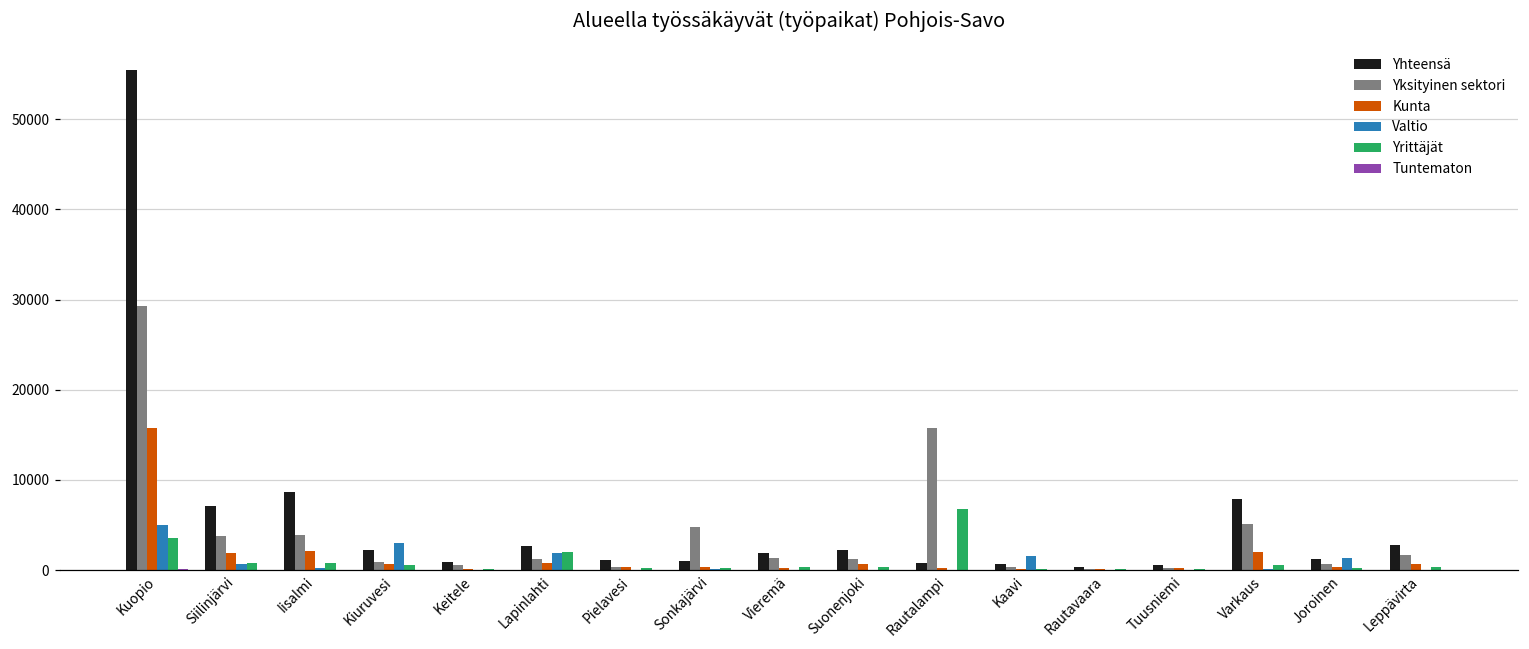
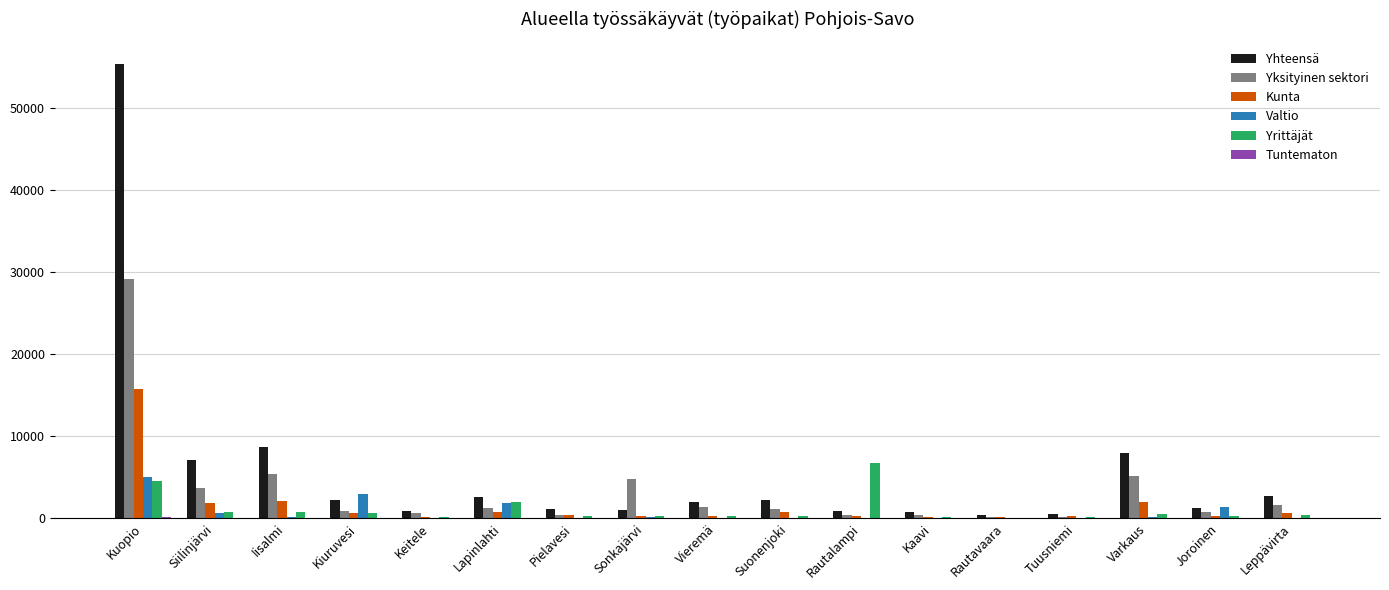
  {
    "Yhteensä": {
      "Kuopio": 55000,
      "Siilinjärvi": 7000,
      "Iisalmi": 9000,
      "Kiuruvesi": 2000,
      "Keitele": 1000,
      "Lapinlahti": 3000,
      "Pielavesi": 1000,
      "Sonkajärvi": 1000,
      "Vieremä": 2000,
      "Suonenjoki": 2000,
      "Rautalampi": 1000,
      "Kaavi": 1000,
      "Rautavaara": 0,
      "Tuusniemi": 1000,
      "Varkaus": 8000,
      "Joroinen": 1000,
      "Leppävirta": 3000
    },
    "Yksityinen sektori": {
      "Kuopio": 29000,
      "Siilinjärvi": 4000,
-     "Iisalmi": 4000,
+     "Iisalmi": 5000,
      "Kiuruvesi": 1000,
      "Keitele": 1000,
      "Lapinlahti": 1000,
      "Pielavesi": 0,
      "Sonkajärvi": 5000,
      "Vieremä": 1000,
      "Suonenjoki": 1000,
-     "Rautalampi": 16000,
+     "Rautalampi": 0,
      "Kaavi": 0,
      "Varkaus": 5000,
      "Joroinen": 1000,
      "Leppävirta": 2000
    },
    "Kunta": {
      "Kuopio": 16000,
      "Siilinjärvi": 2000,
      "Iisalmi": 2000,
      "Kiuruvesi": 1000,
      "Lapinlahti": 1000,
      "Pielavesi": 0,
      "Sonkajärvi": 0,
      "Suonenjoki": 1000,
      "Varkaus": 2000,
      "Leppävirta": 1000
    },
    "Valtio": {
      "Kuopio": 5000,
      "Siilinjärvi": 1000,
      "Kiuruvesi": 3000,
      "Lapinlahti": 2000,
      "Vieremä": 0,
-     "Kaavi": 2000,
+     "Kaavi": 0,
      "Rautavaara": 0,
      "Tuusniemi": 0,
      "Joroinen": 1000
    },
    "Yrittäjät": {
-     "Kuopio": 4000,
+     "Kuopio": 5000,
      "Siilinjärvi": 1000,
      "Iisalmi": 1000,
      "Kiuruvesi": 1000,
      "Lapinlahti": 2000,
      "Suonenjoki": 0,
      "Rautalampi": 7000,
      "Varkaus": 1000,
      "Leppävirta": 0
    }
  }
